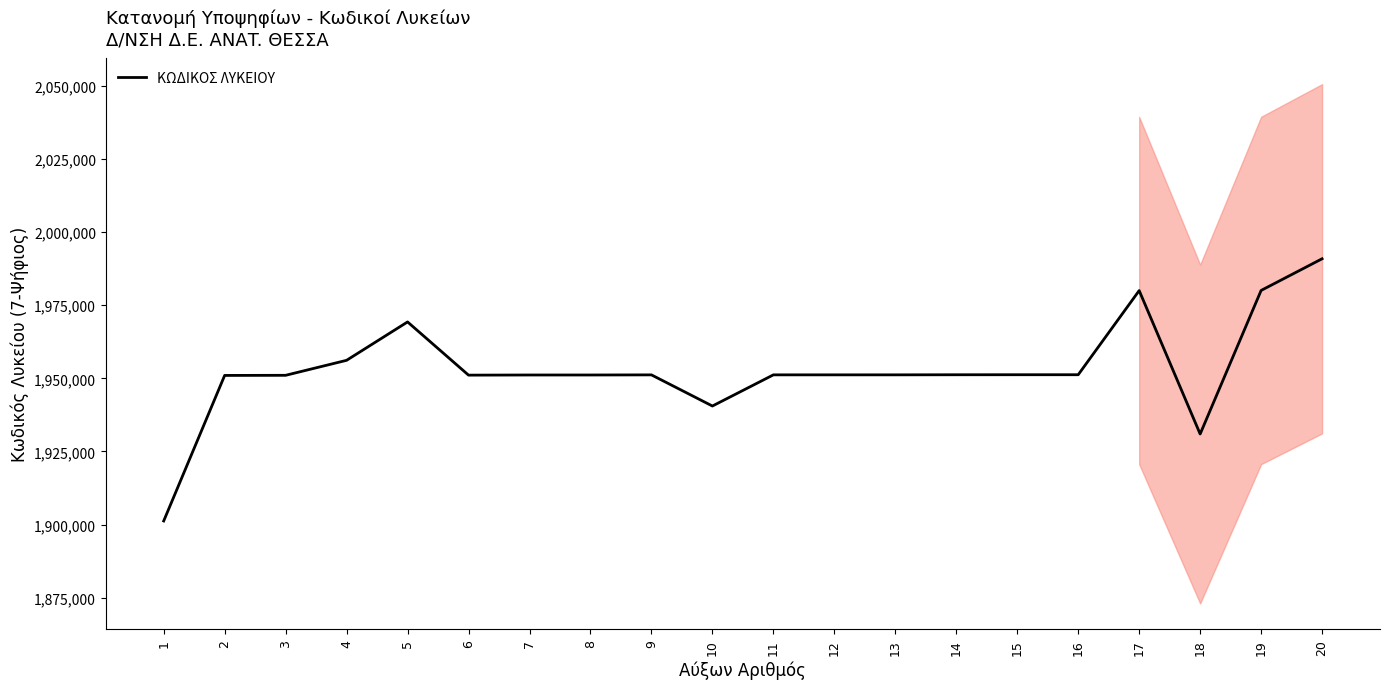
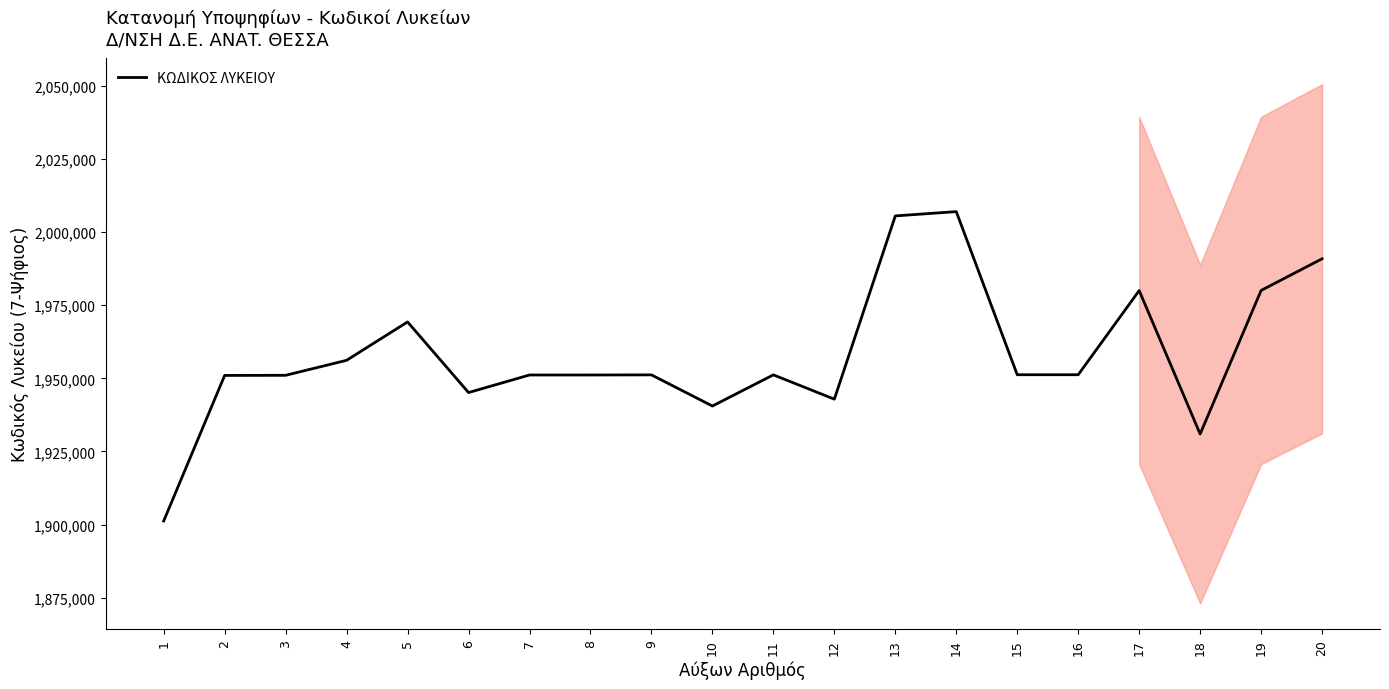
  {
    "ΚΩΔΙΚΟΣ ΛΥΚΕΙΟΥ": {
      "1": "1,901,000",
      "2": "1,951,000",
      "3": "1,951,000",
      "4": "1,956,000",
      "5": "1,969,000",
-     "6": "1,951,000",
+     "6": "1,945,000",
      "7": "1,951,000",
      "8": "1,951,000",
      "9": "1,951,000",
      "10": "1,941,000",
      "11": "1,951,000",
-     "12": "1,951,000",
-     "13": "1,951,000",
-     "14": "1,951,000",
+     "12": "1,943,000",
+     "13": "2,006,000",
+     "14": "2,007,000",
      "15": "1,951,000",
      "16": "1,951,000",
      "17": "1,980,000",
      "18": "1,931,000",
      "19": "1,980,000",
      "20": "1,991,000"
    }
  }
